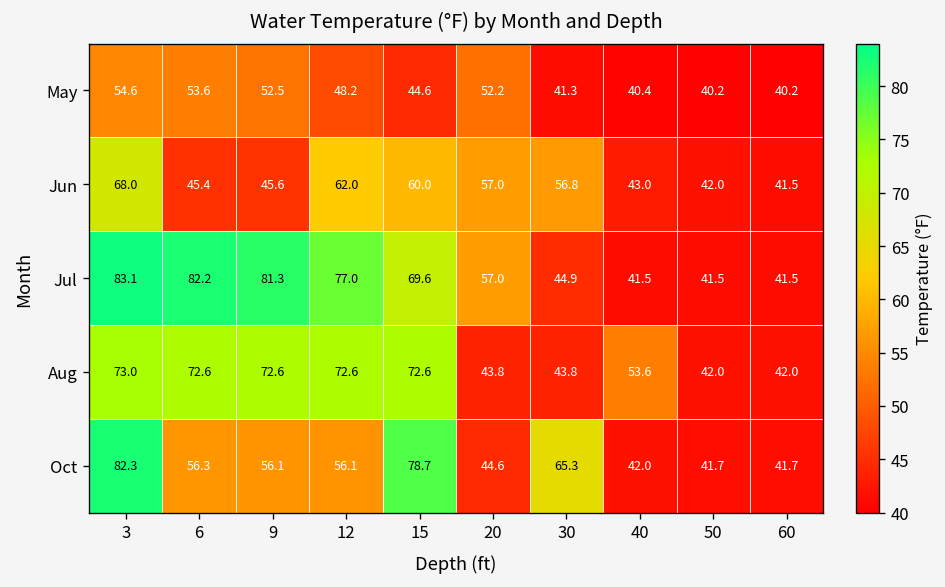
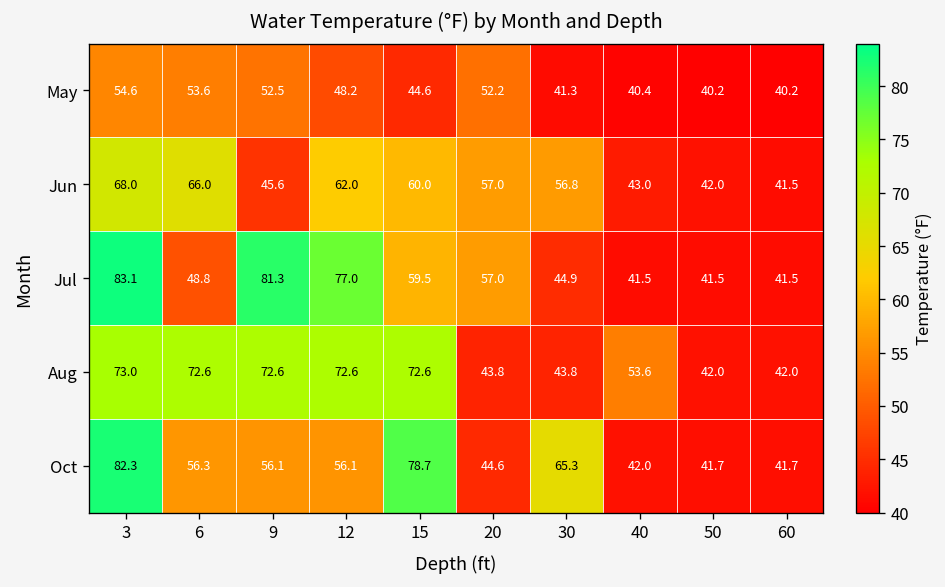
  {
    "May": {
      "3": 54.6,
      "6": 53.6,
      "9": 52.5,
      "12": 48.2,
      "15": 44.6,
      "20": 52.2,
      "30": 41.3,
      "40": 40.4,
      "50": 40.2,
      "60": 40.2
    },
    "Jun": {
      "3": 68.0,
-     "6": 45.4,
+     "6": 66.0,
      "9": 45.6,
      "12": 62.0,
      "15": 60.0,
      "20": 57.0,
      "30": 56.8,
      "40": 43.0,
      "50": 42.0,
      "60": 41.5
    },
    "Jul": {
      "3": 83.1,
-     "6": 82.2,
+     "6": 48.8,
      "9": 81.3,
      "12": 77.0,
-     "15": 69.6,
+     "15": 59.5,
      "20": 57.0,
      "30": 44.9,
      "40": 41.5,
      "50": 41.5,
      "60": 41.5
    },
    "Aug": {
      "3": 73.0,
      "6": 72.6,
      "9": 72.6,
      "12": 72.6,
      "15": 72.6,
      "20": 43.8,
      "30": 43.8,
      "40": 53.6,
      "50": 42.0,
      "60": 42.0
    },
    "Oct": {
      "3": 82.3,
      "6": 56.3,
      "9": 56.1,
      "12": 56.1,
      "15": 78.7,
      "20": 44.6,
      "30": 65.3,
      "40": 42.0,
      "50": 41.7,
      "60": 41.7
    }
  }
